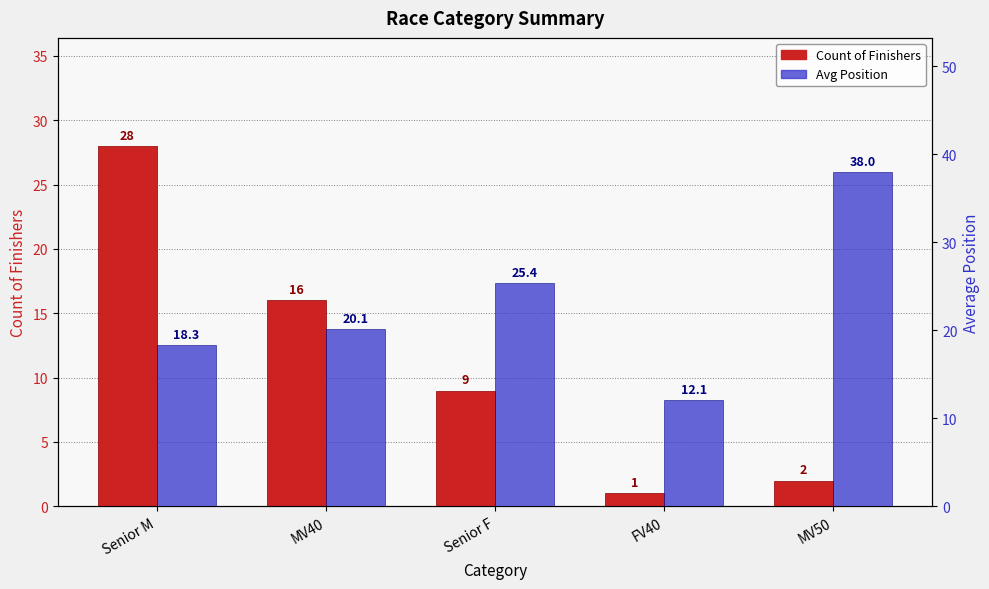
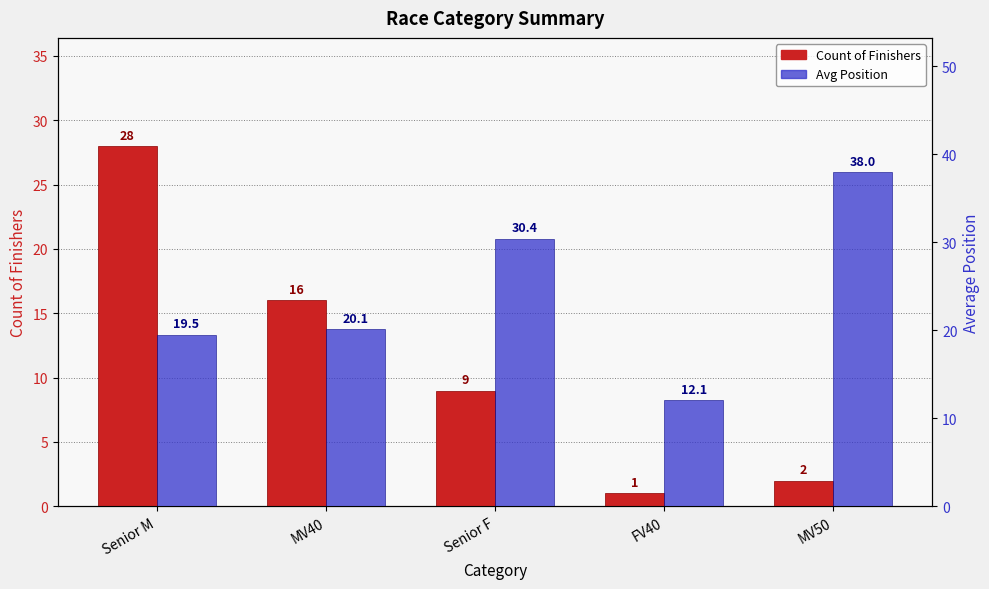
  {
    "Avg Position": {
-     "Senior M": 18.3,
+     "Senior M": 19.5,
      "MV40": 20.1,
-     "Senior F": 25.4,
+     "Senior F": 30.4,
      "FV40": 12.1,
      "MV50": 38.0
    }
  }
